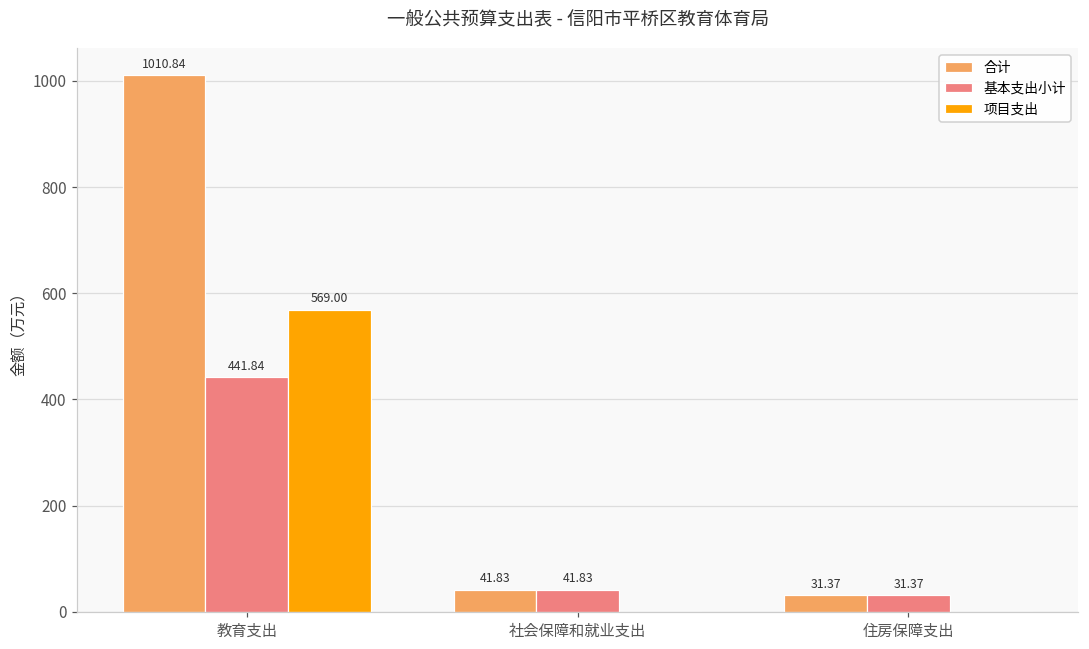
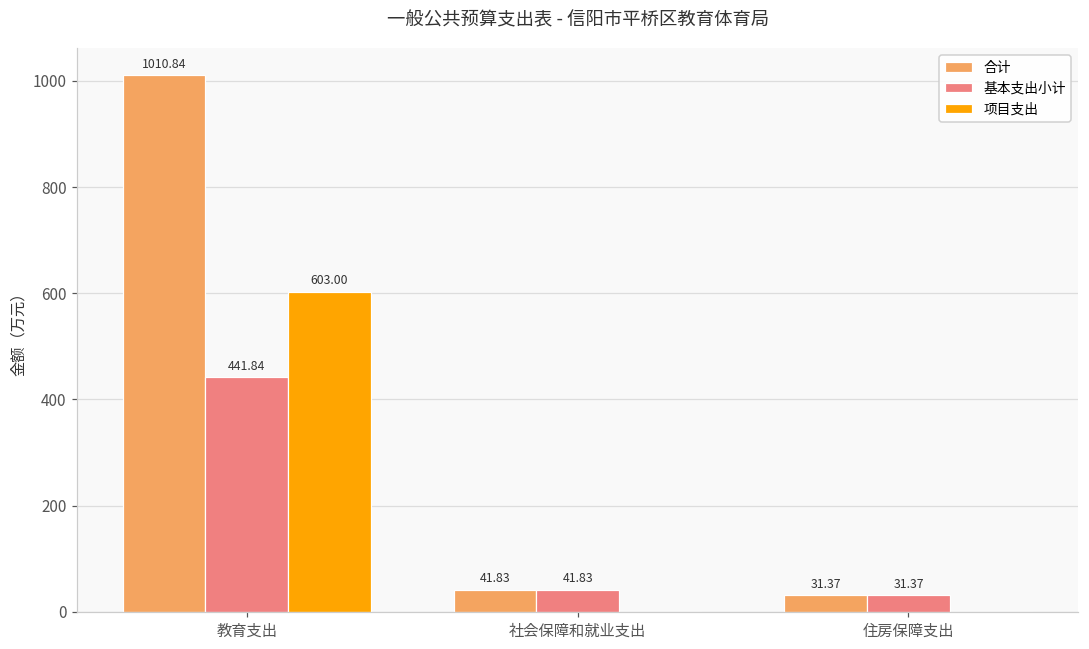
  {
    "项目支出": {
-     "教育支出": 569.00
+     "教育支出": 603.00
    }
  }
